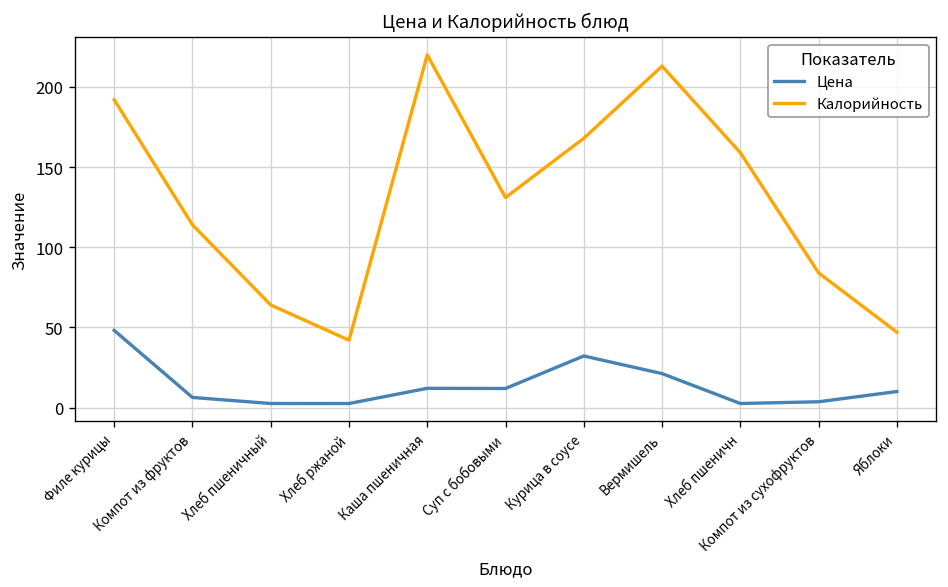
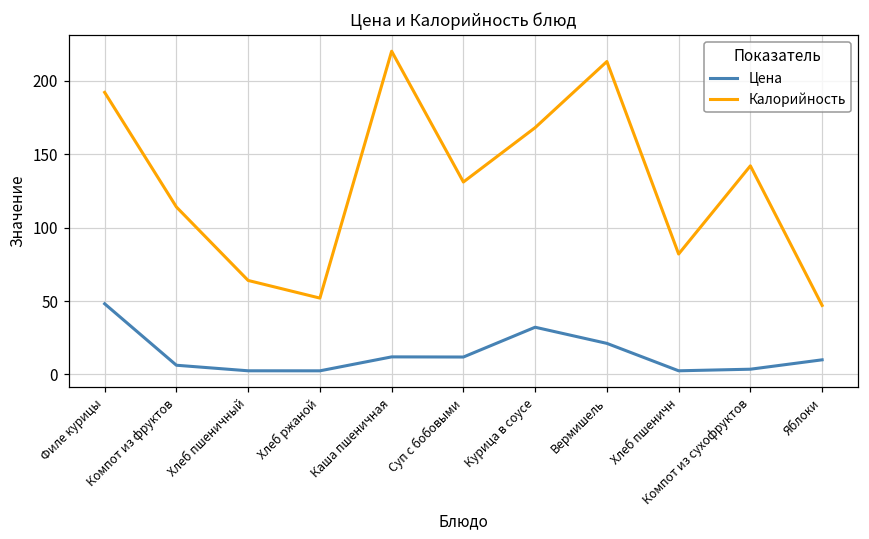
  {
    "Цена": {
      "Филе курицы": 48,
      "Компот из фруктов": 6,
      "Хлеб пшеничный": 3,
      "Хлеб ржаной": 3,
      "Каша пшеничная": 12,
      "Суп с бобовыми": 12,
      "Курица в соусе": 32,
      "Вермишель": 21,
      "Хлеб пшеничн": 3,
      "Компот из сухофруктов": 4,
      "Яблоки": 10
    },
    "Калорийность": {
      "Филе курицы": 192,
      "Компот из фруктов": 114,
      "Хлеб пшеничный": 64,
-     "Хлеб ржаной": 42,
+     "Хлеб ржаной": 52,
      "Каша пшеничная": 220,
      "Суп с бобовыми": 131,
      "Курица в соусе": 168,
      "Вермишель": 213,
-     "Хлеб пшеничн": 159,
-     "Компот из сухофруктов": 84,
+     "Хлеб пшеничн": 82,
+     "Компот из сухофруктов": 142,
      "Яблоки": 47
    }
  }
